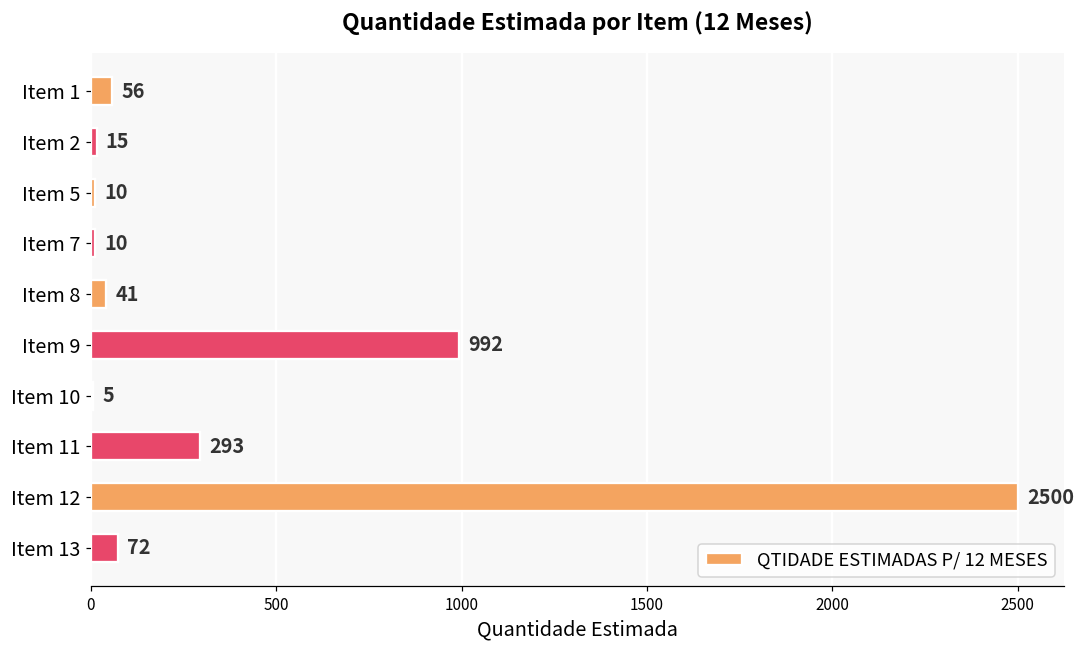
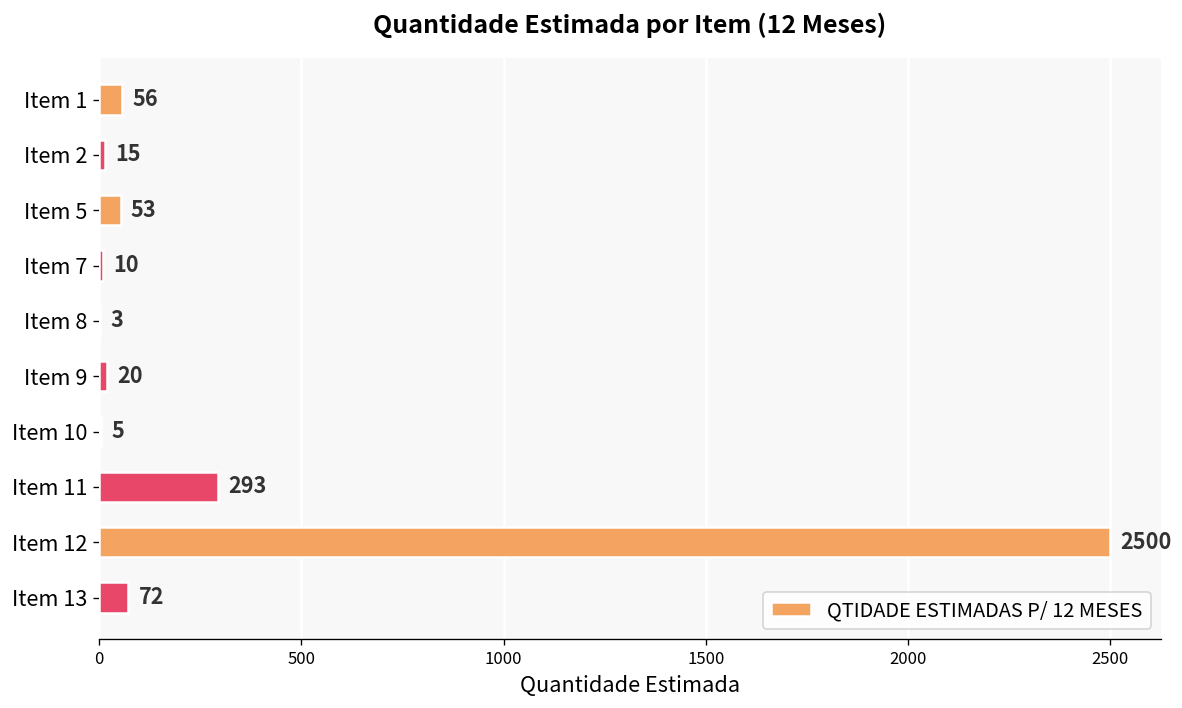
  {
    "Item 1": 56,
    "Item 2": 15,
-   "Item 5": 10,
+   "Item 5": 53,
    "Item 7": 10,
-   "Item 8": 41,
-   "Item 9": 992,
+   "Item 8": 3,
+   "Item 9": 20,
    "Item 10": 5,
    "Item 11": 293,
    "Item 12": 2500,
    "Item 13": 72
  }
